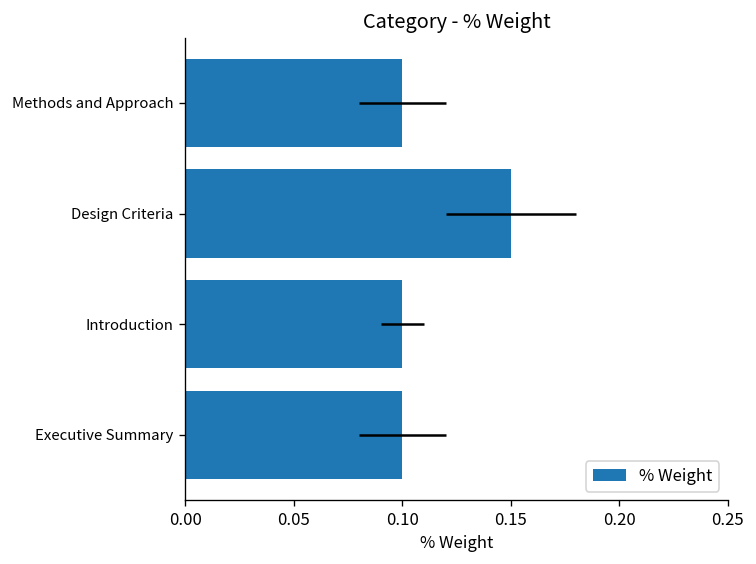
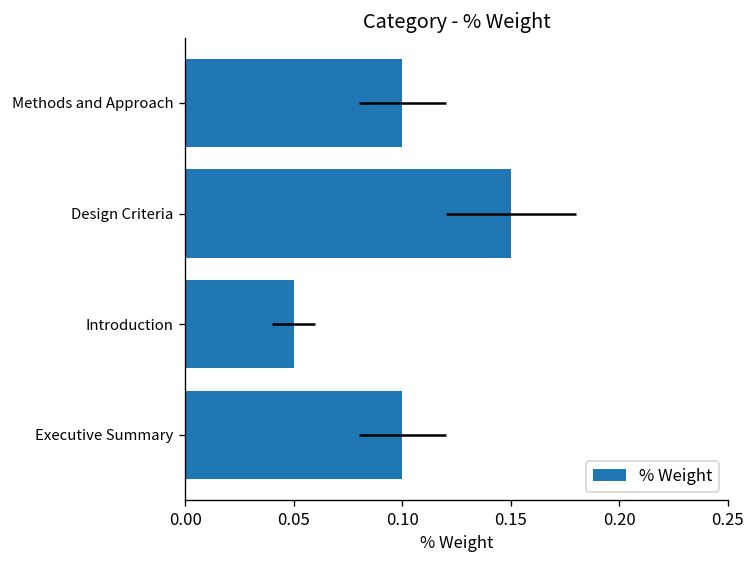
  {
    "Methods and Approach": 0.10,
    "Design Criteria": 0.15,
-   "Introduction": 0.10,
+   "Introduction": 0.05,
    "Executive Summary": 0.10
  }
